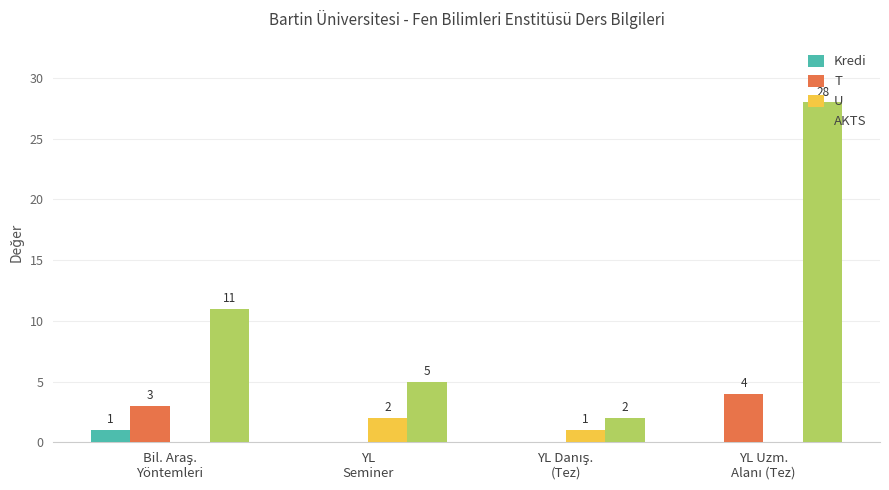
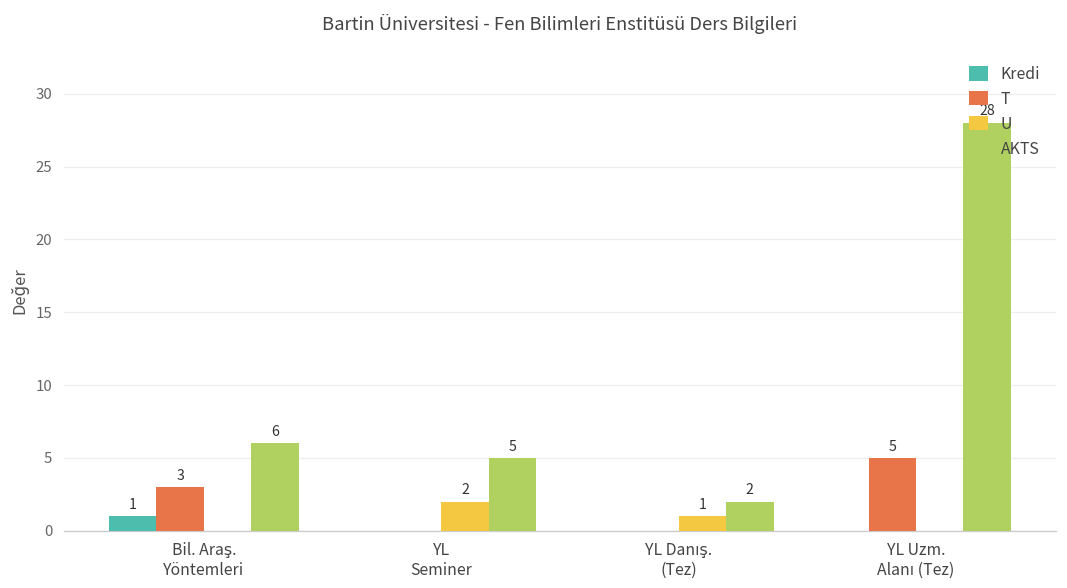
  {
    "Kredi": {
      "Bil. Araş. Yöntemleri": 1
    },
    "T": {
      "Bil. Araş. Yöntemleri": 3,
-     "YL Uzm. Alanı (Tez)": 4
+     "YL Uzm. Alanı (Tez)": 5
    },
    "U": {
      "YL Seminer": 2,
      "YL Danış. (Tez)": 1
    },
    "AKTS": {
-     "Bil. Araş. Yöntemleri": 11,
+     "Bil. Araş. Yöntemleri": 6,
      "YL Seminer": 5,
      "YL Danış. (Tez)": 2,
      "YL Uzm. Alanı (Tez)": 28
    }
  }
